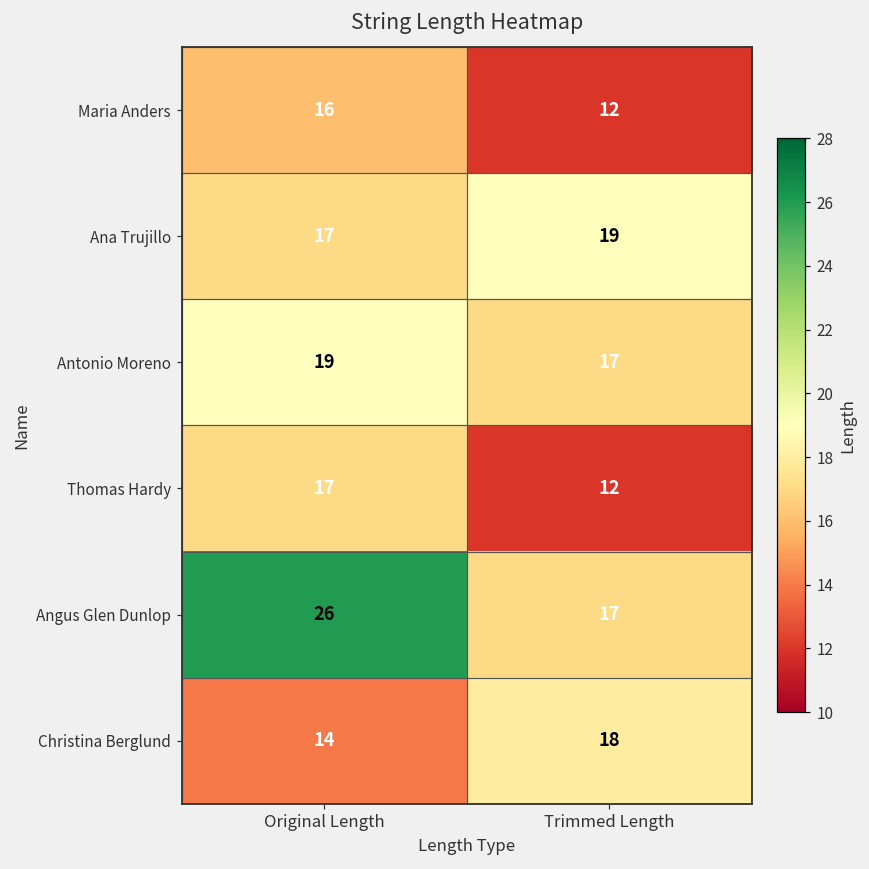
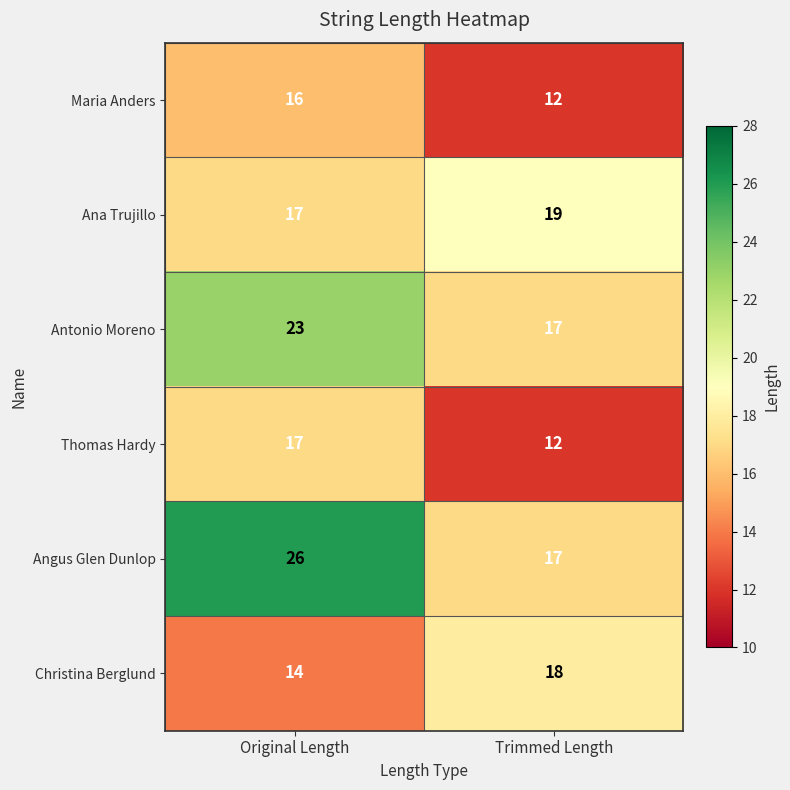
  {
    "Maria Anders": {
      "Original Length": 16,
      "Trimmed Length": 12
    },
    "Ana Trujillo": {
      "Original Length": 17,
      "Trimmed Length": 19
    },
    "Antonio Moreno": {
-     "Original Length": 19,
+     "Original Length": 23,
      "Trimmed Length": 17
    },
    "Thomas Hardy": {
      "Original Length": 17,
      "Trimmed Length": 12
    },
    "Angus Glen Dunlop": {
      "Original Length": 26,
      "Trimmed Length": 17
    },
    "Christina Berglund": {
      "Original Length": 14,
      "Trimmed Length": 18
    }
  }
